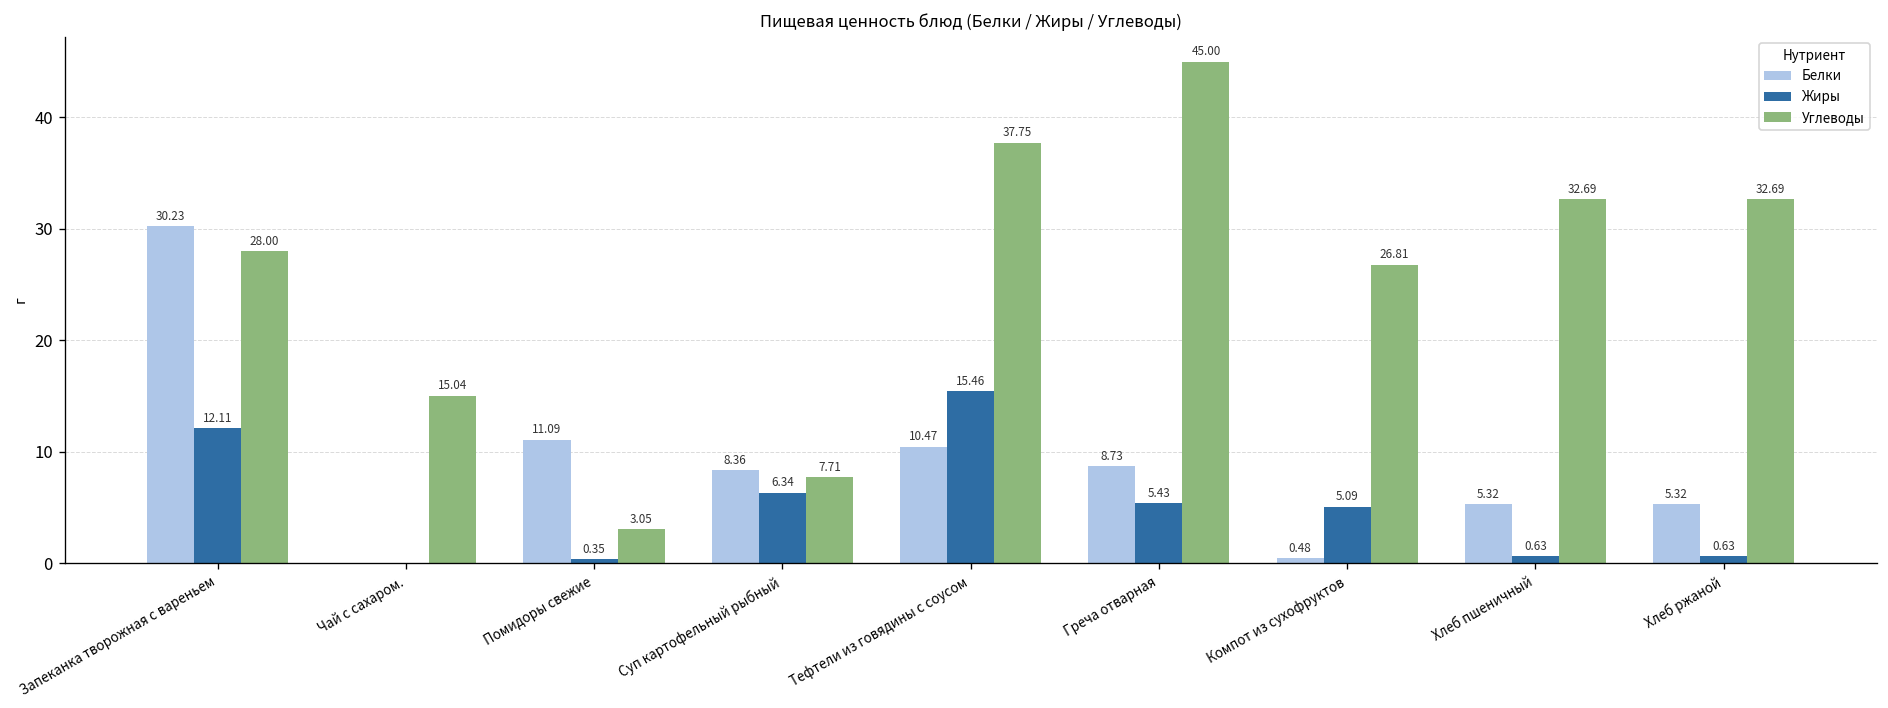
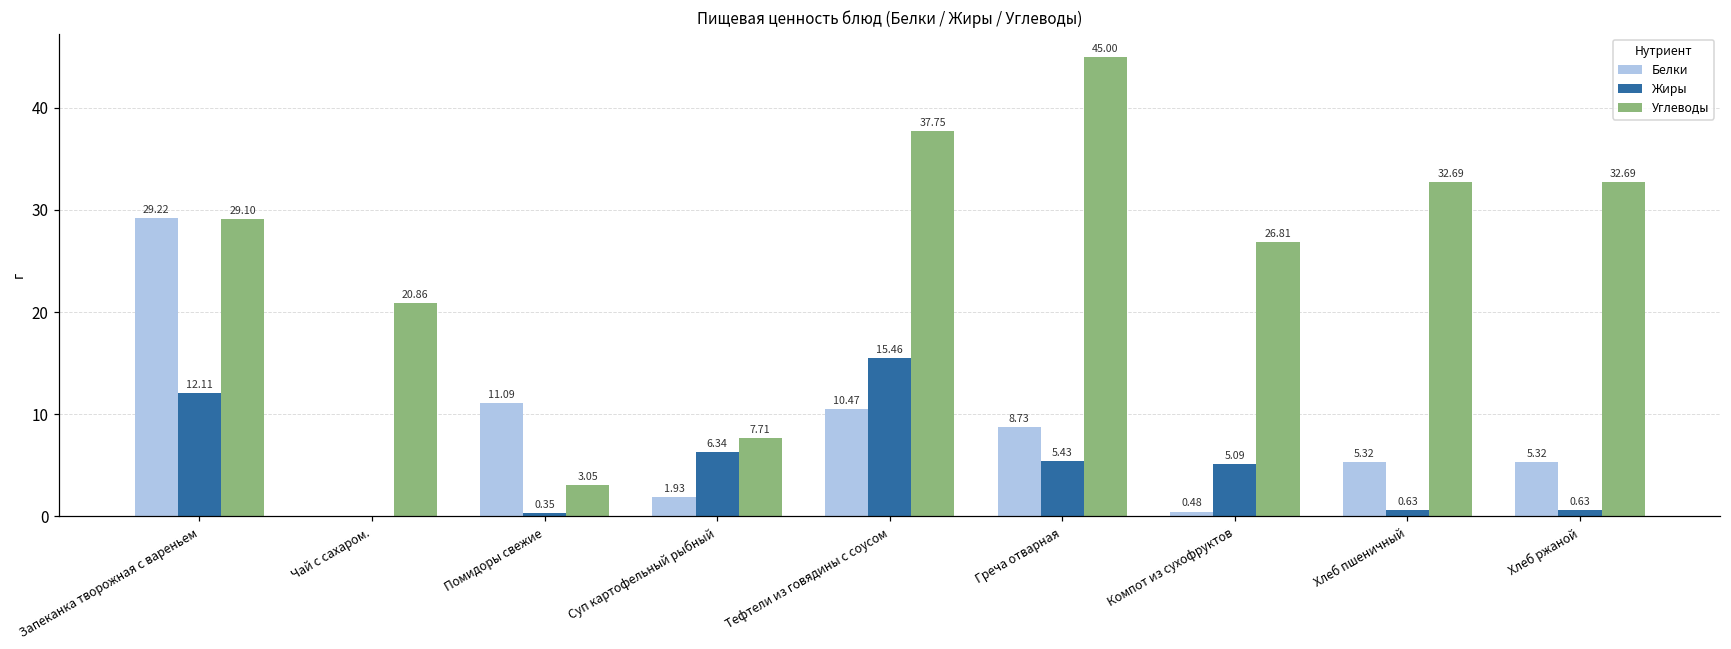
  {
    "Белки": {
-     "Запеканка творожная с вареньем": 30.23,
+     "Запеканка творожная с вареньем": 29.22,
      "Помидоры свежие": 11.09,
-     "Суп картофельный рыбный": 8.36,
+     "Суп картофельный рыбный": 1.93,
      "Тефтели из говядины с соусом": 10.47,
      "Греча отварная": 8.73,
      "Компот из сухофруктов": 0.48,
      "Хлеб пшеничный": 5.32,
      "Хлеб ржаной": 5.32
    },
    "Жиры": {
      "Запеканка творожная с вареньем": 12.11,
      "Помидоры свежие": 0.35,
      "Суп картофельный рыбный": 6.34,
      "Тефтели из говядины с соусом": 15.46,
      "Греча отварная": 5.43,
      "Компот из сухофруктов": 5.09,
      "Хлеб пшеничный": 0.63,
      "Хлеб ржаной": 0.63
    },
    "Углеводы": {
-     "Запеканка творожная с вареньем": 28.00,
-     "Чай с сахаром.": 15.04,
+     "Запеканка творожная с вареньем": 29.10,
+     "Чай с сахаром.": 20.86,
      "Помидоры свежие": 3.05,
      "Суп картофельный рыбный": 7.71,
      "Тефтели из говядины с соусом": 37.75,
      "Греча отварная": 45.00,
      "Компот из сухофруктов": 26.81,
      "Хлеб пшеничный": 32.69,
      "Хлеб ржаной": 32.69
    }
  }
